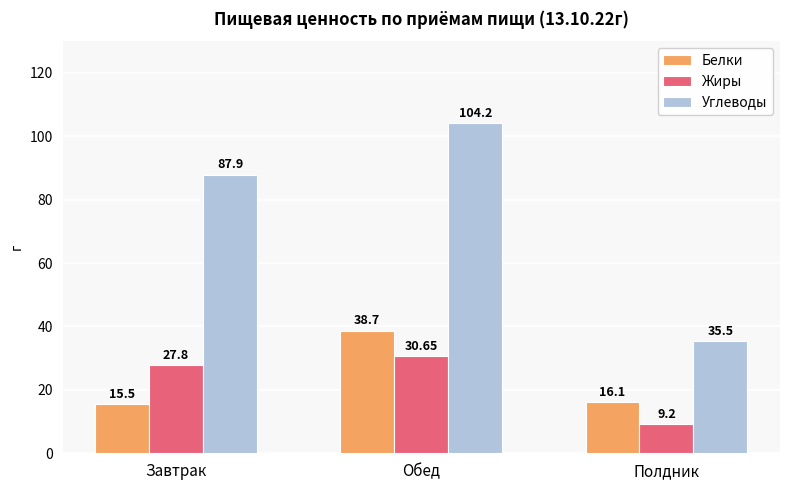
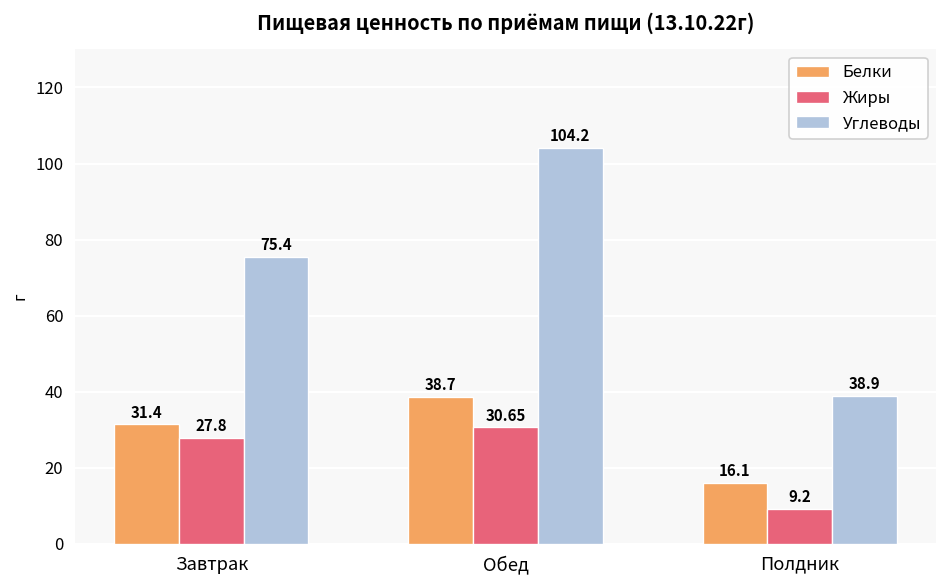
  {
    "Белки": {
-     "Завтрак": 15.5,
+     "Завтрак": 31.4,
      "Обед": 38.7,
      "Полдник": 16.1
    },
    "Жиры": {
      "Завтрак": 27.8,
      "Обед": 30.65,
      "Полдник": 9.2
    },
    "Углеводы": {
-     "Завтрак": 87.9,
+     "Завтрак": 75.4,
      "Обед": 104.2,
-     "Полдник": 35.5
+     "Полдник": 38.9
    }
  }
